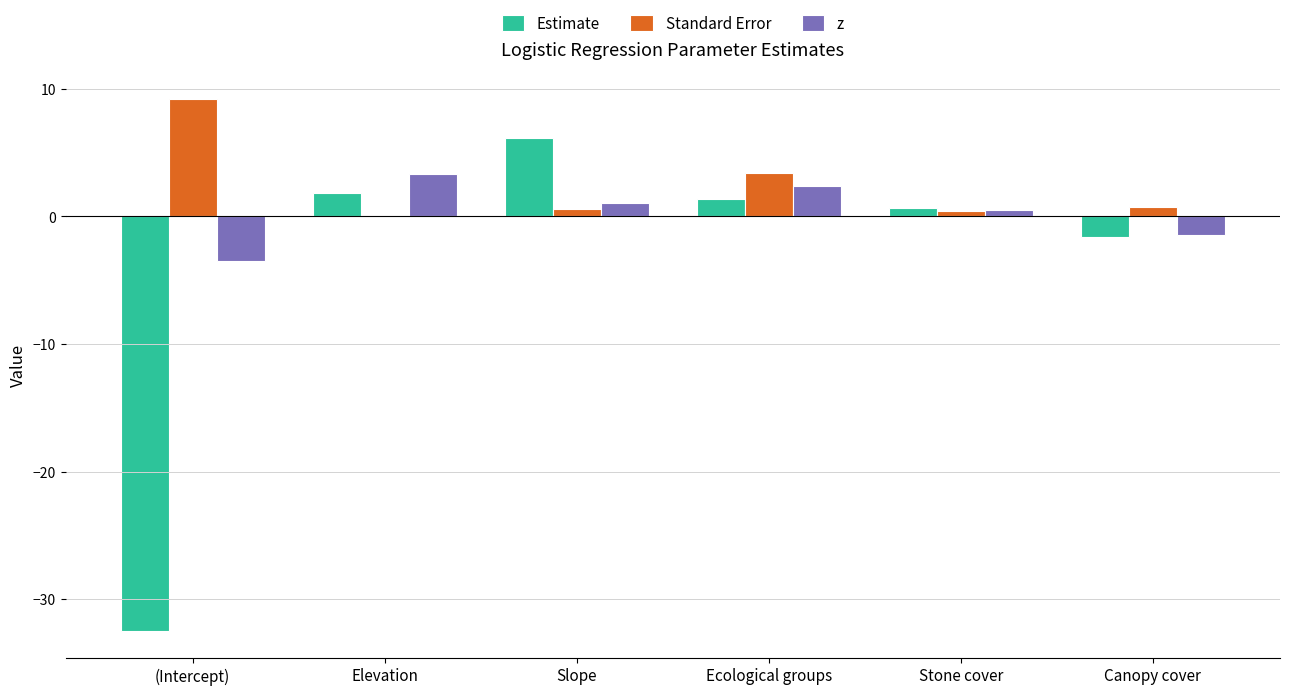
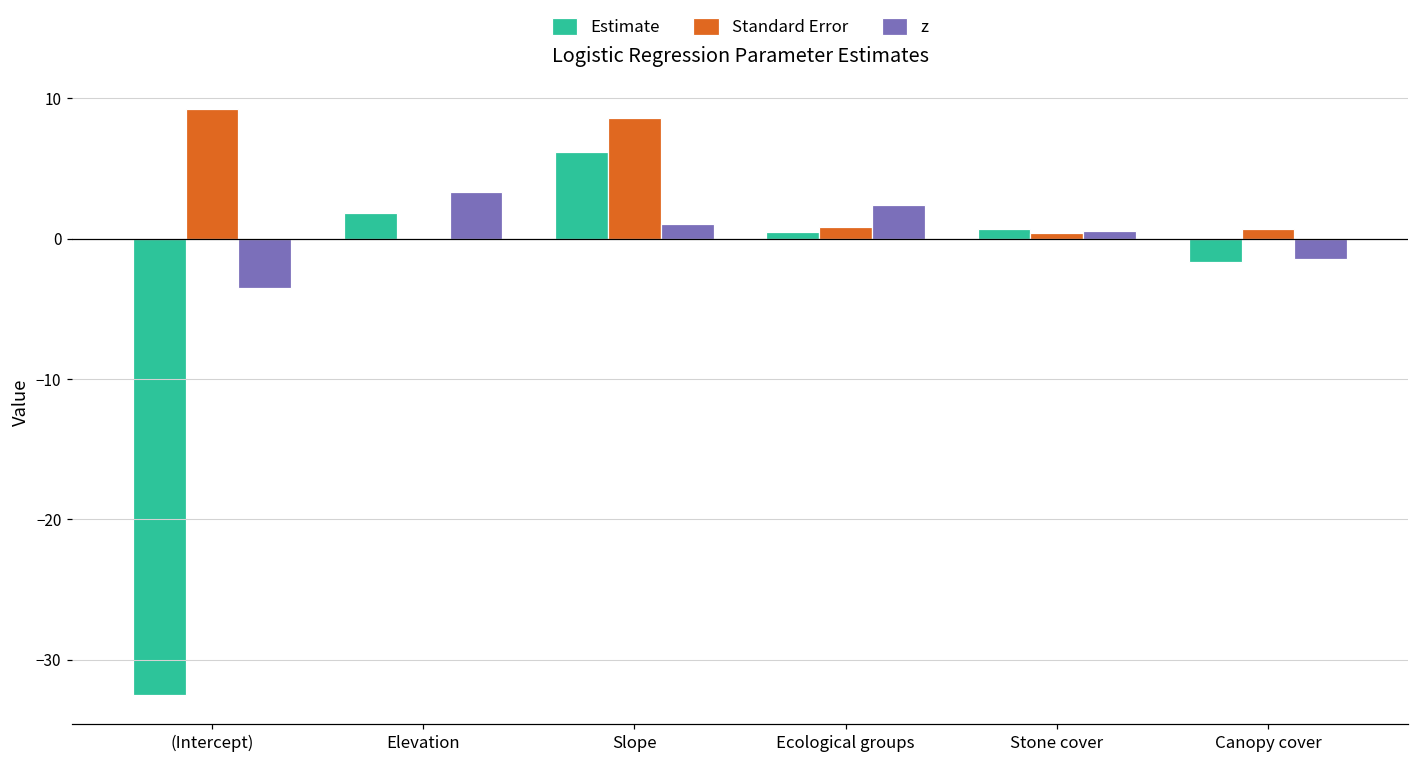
  {
    "Estimate": {
      "(Intercept)": -32.5,
      "Elevation": 1.8,
      "Slope": 6.1,
-     "Ecological groups": 1.3,
+     "Ecological groups": 0.5,
      "Stone cover": 0.7,
      "Canopy cover": -1.6
    },
    "Standard Error": {
      "(Intercept)": 9.2,
-     "Slope": 0.6,
-     "Ecological groups": 3.4,
+     "Slope": 8.6,
+     "Ecological groups": 0.8,
      "Stone cover": 0.4,
      "Canopy cover": 0.7
    },
    "z": {
      "(Intercept)": -3.5,
      "Elevation": 3.3,
      "Slope": 1.1,
      "Ecological groups": 2.4,
      "Stone cover": 0.5,
      "Canopy cover": -1.5
    }
  }
